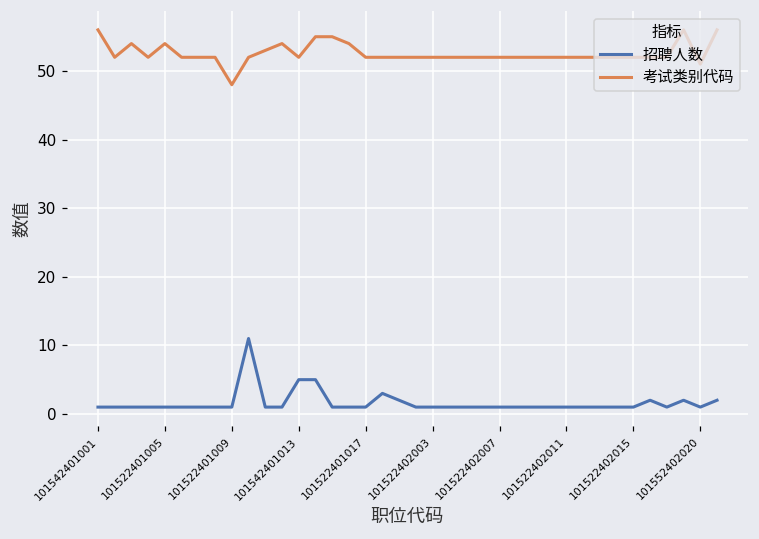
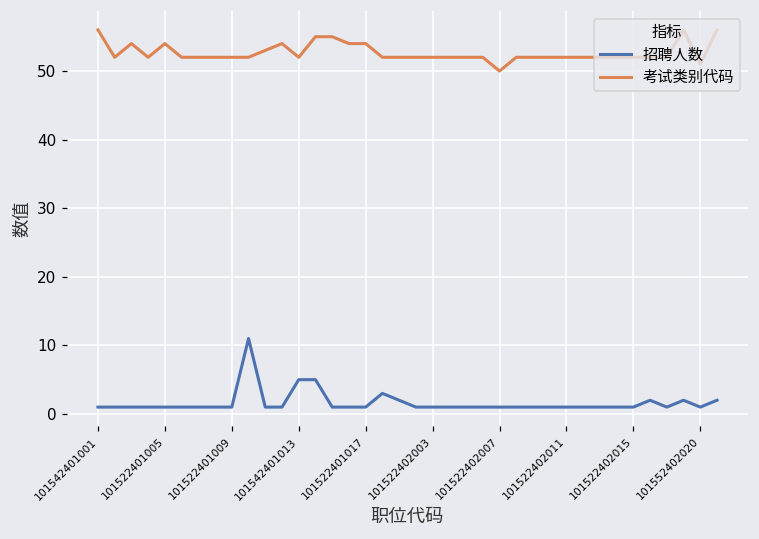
  {
    "招聘人数": {
      "101542401001": 1,
      "101522401005": 1,
      "101522401009": 1,
      "101542401013": 5,
      "101522401017": 1,
      "101522402003": 1,
      "101522402007": 1,
      "101522402011": 1,
      "101522402015": 1,
      "101552402020": 1
    },
    "考试类别代码": {
      "101542401001": 56,
      "101522401005": 54,
-     "101522401009": 48,
+     "101522401009": 52,
      "101542401013": 52,
-     "101522401017": 52,
+     "101522401017": 54,
      "101522402003": 52,
-     "101522402007": 52,
+     "101522402007": 50,
      "101522402011": 52
    }
  }
